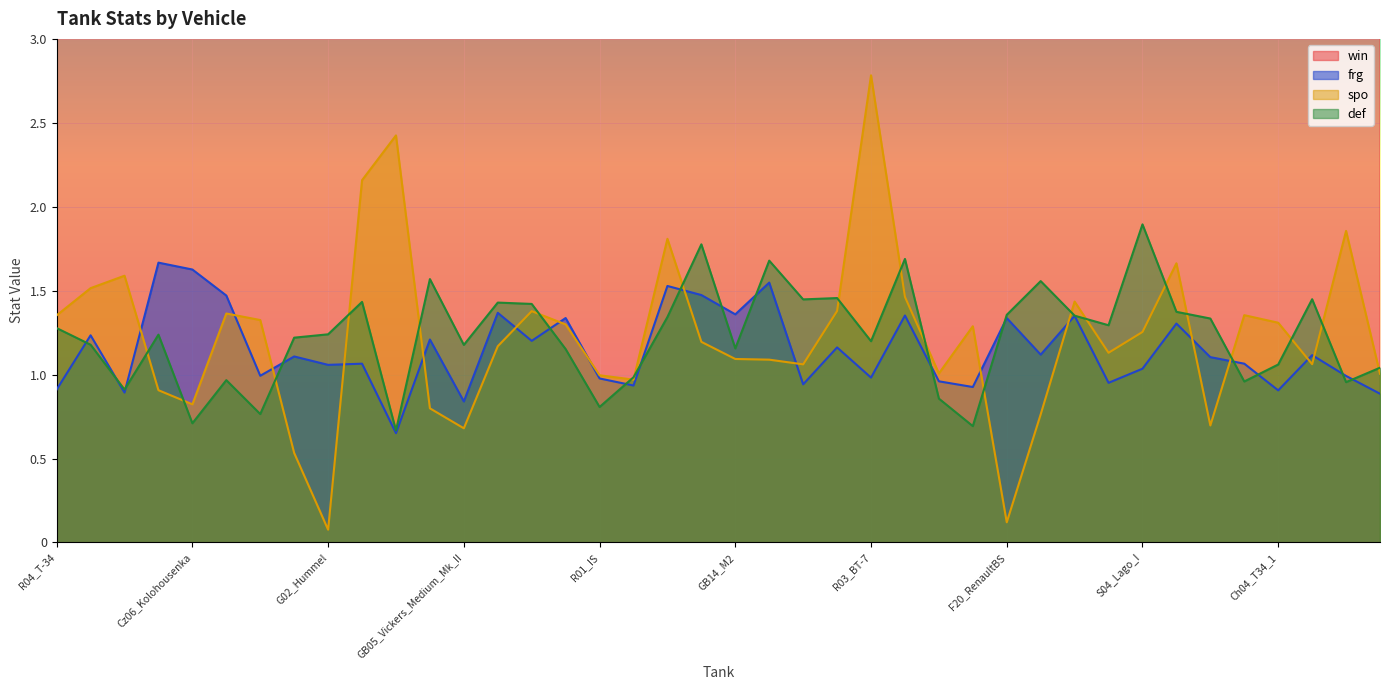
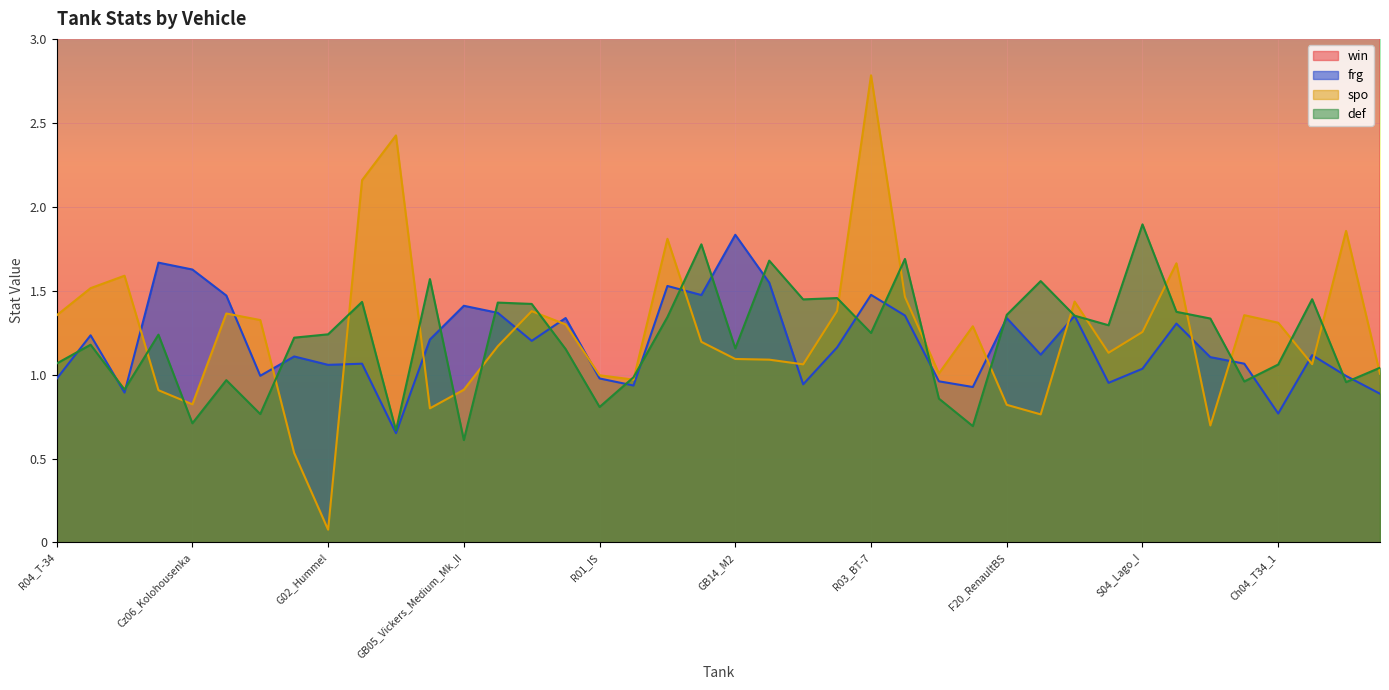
  {
    "frg": {
-     "R04_T-34": 0.91,
+     "R04_T-34": 0.98,
      "Cz06_Kolohousenka": 1.63,
      "G02_Hummel": 1.06,
-     "GB05_Vickers_Medium_Mk_II": 0.84,
+     "GB05_Vickers_Medium_Mk_II": 1.41,
      "R01_IS": 0.98,
-     "GB14_M2": 1.36,
-     "R03_BT-7": 0.98,
+     "GB14_M2": 1.83,
+     "R03_BT-7": 1.48,
      "F20_RenaultBS": 1.34,
      "S04_Lago_I": 1.04,
-     "Ch04_T34_1": 0.91
+     "Ch04_T34_1": 0.77
    },
    "spo": {
      "R04_T-34": 1.35,
      "Cz06_Kolohousenka": 0.82,
      "G02_Hummel": 0.08,
-     "GB05_Vickers_Medium_Mk_II": 0.68,
+     "GB05_Vickers_Medium_Mk_II": 0.91,
      "R01_IS": 1.00,
      "GB14_M2": 1.09,
      "R03_BT-7": 2.78,
-     "F20_RenaultBS": 0.12,
+     "F20_RenaultBS": 0.82,
      "S04_Lago_I": 1.25,
      "Ch04_T34_1": 1.31
    },
    "def": {
-     "R04_T-34": 1.28,
+     "R04_T-34": 1.07,
      "Cz06_Kolohousenka": 0.71,
      "G02_Hummel": 1.24,
-     "GB05_Vickers_Medium_Mk_II": 1.18,
+     "GB05_Vickers_Medium_Mk_II": 0.61,
      "R01_IS": 0.81,
      "GB14_M2": 1.16,
-     "R03_BT-7": 1.20,
+     "R03_BT-7": 1.25,
      "F20_RenaultBS": 1.36,
      "S04_Lago_I": 1.90,
      "Ch04_T34_1": 1.06
    }
  }
